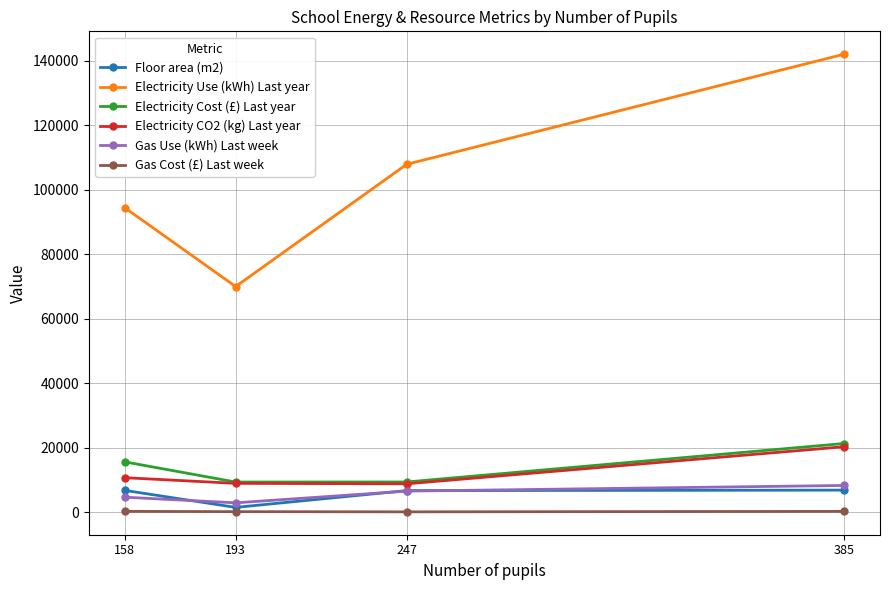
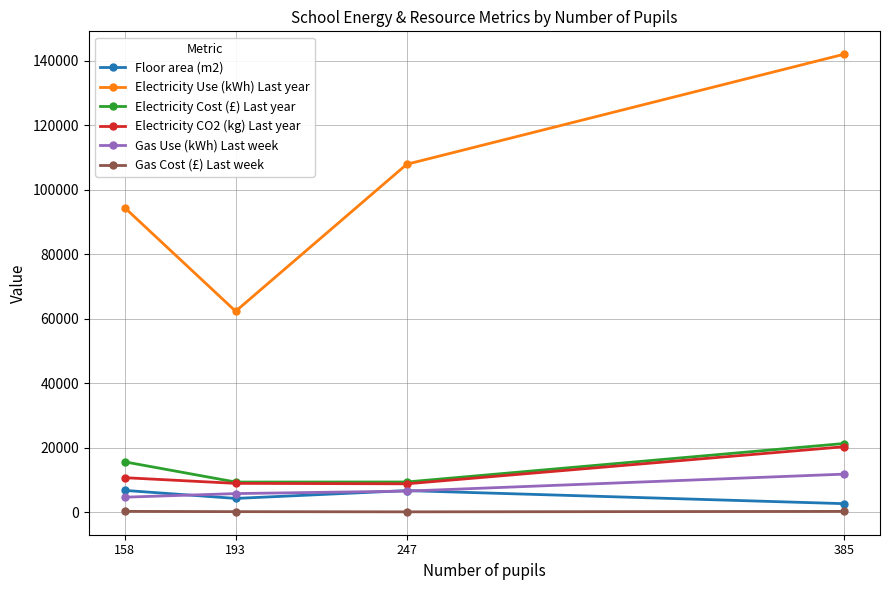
  {
    "Floor area (m2)": {
      "158": 7000,
-     "193": 1000,
-     "385": 7000
+     "193": 4000,
+     "385": 3000
    },
    "Electricity Use (kWh) Last year": {
      "158": 94000,
-     "193": 70000,
+     "193": 62000,
      "247": 108000,
      "385": 142000
    },
    "Electricity Cost (£) Last year": {
      "158": 16000,
      "385": 21000
    },
    "Electricity CO2 (kg) Last year": {
      "158": 11000,
      "385": 20000
    },
    "Gas Use (kWh) Last week": {
      "158": 5000,
-     "193": 3000,
-     "385": 8000
+     "193": 6000,
+     "385": 12000
    },
    "Gas Cost (£) Last week": {
      "158": 0,
      "193": 0,
      "247": 0,
      "385": 0
    }
  }
